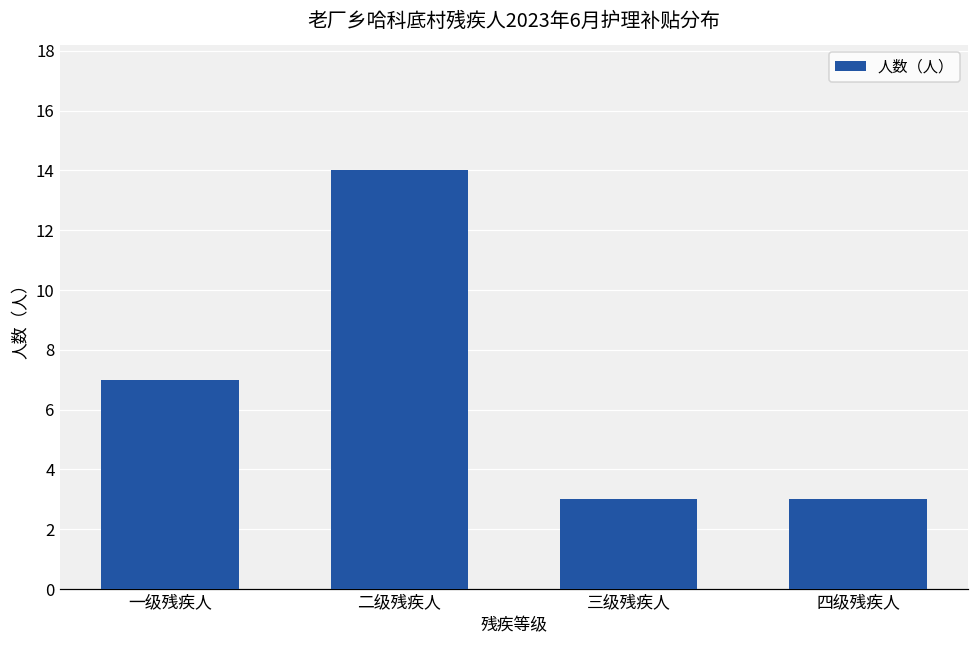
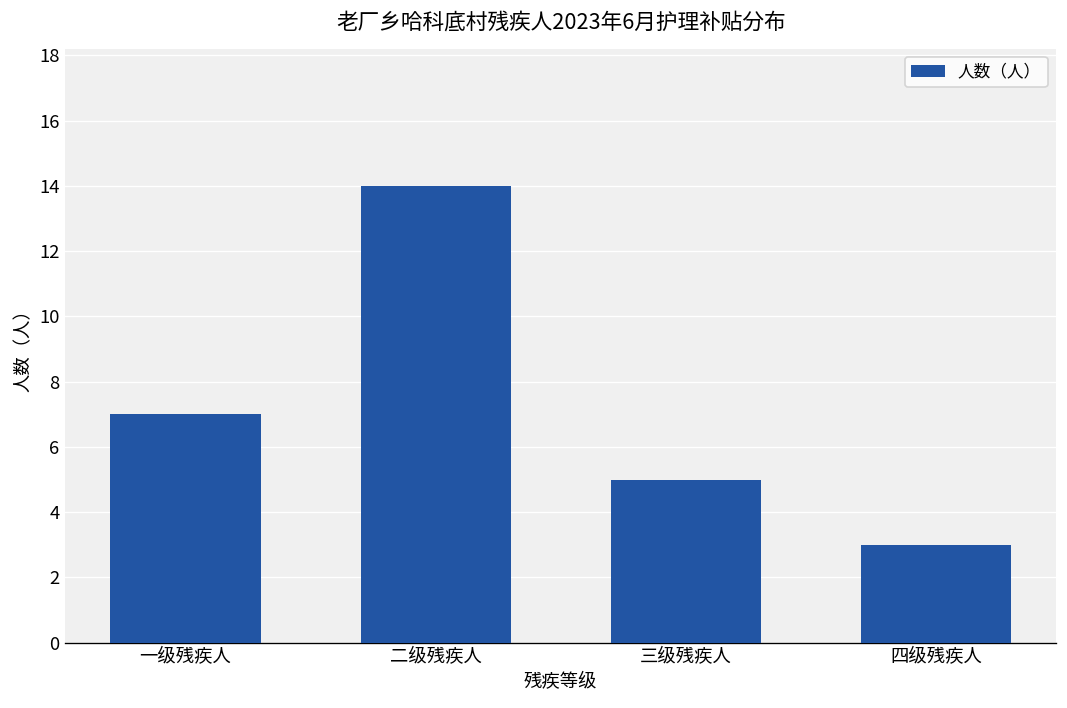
  {
    "一级残疾人": 7,
    "二级残疾人": 14,
-   "三级残疾人": 3,
+   "三级残疾人": 5,
    "四级残疾人": 3
  }
